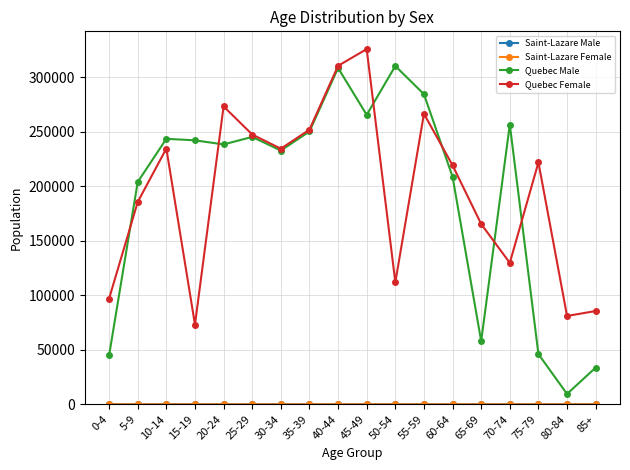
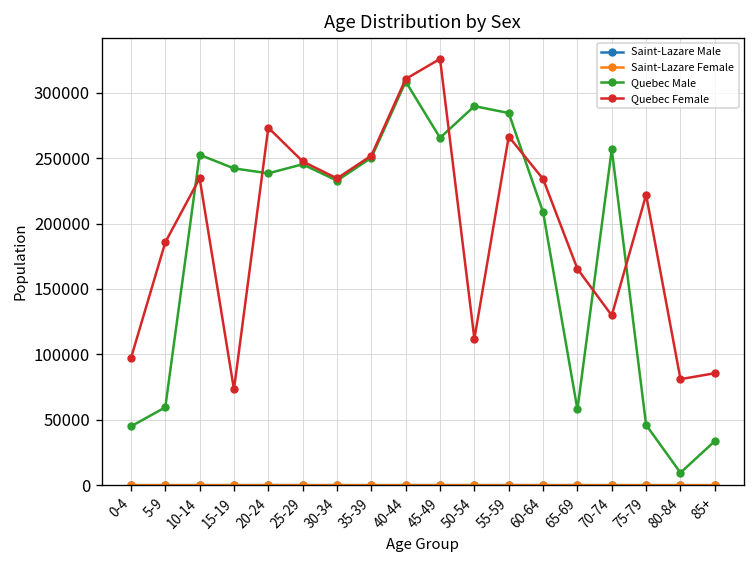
  {
    "Saint-Lazare Female": {
      "0-4": 0,
      "5-9": 0,
      "10-14": 0,
      "15-19": 0,
      "20-24": 0,
      "25-29": 0,
      "30-34": 0,
      "35-39": 0,
      "40-44": 0,
      "45-49": 0,
      "50-54": 0,
      "55-59": 0,
      "60-64": 0,
      "65-69": 0,
      "70-74": 0,
      "75-79": 0,
      "80-84": 0,
      "85+": 0
    },
    "Quebec Male": {
      "0-4": 45000,
-     "5-9": 204000,
-     "10-14": 244000,
+     "5-9": 60000,
+     "10-14": 253000,
      "15-19": 242000,
      "20-24": 238000,
      "45-49": 266000,
-     "50-54": 310000,
+     "50-54": 290000,
      "55-59": 285000,
      "60-64": 209000,
      "65-69": 58000,
      "70-74": 257000,
      "75-79": 46000,
      "80-84": 10000,
      "85+": 34000
    },
    "Quebec Female": {
      "0-4": 97000,
      "5-9": 186000,
      "10-14": 235000,
      "15-19": 73000,
      "20-24": 273000,
      "45-49": 326000,
      "50-54": 112000,
      "55-59": 267000,
-     "60-64": 219000,
+     "60-64": 234000,
      "65-69": 165000,
      "70-74": 130000,
      "75-79": 222000,
      "80-84": 81000,
      "85+": 86000
    }
  }
